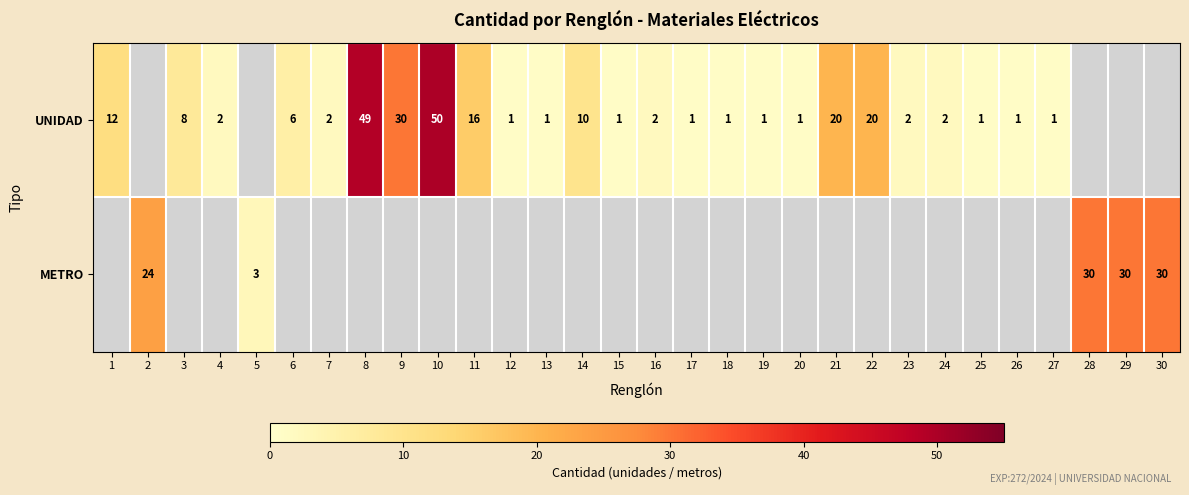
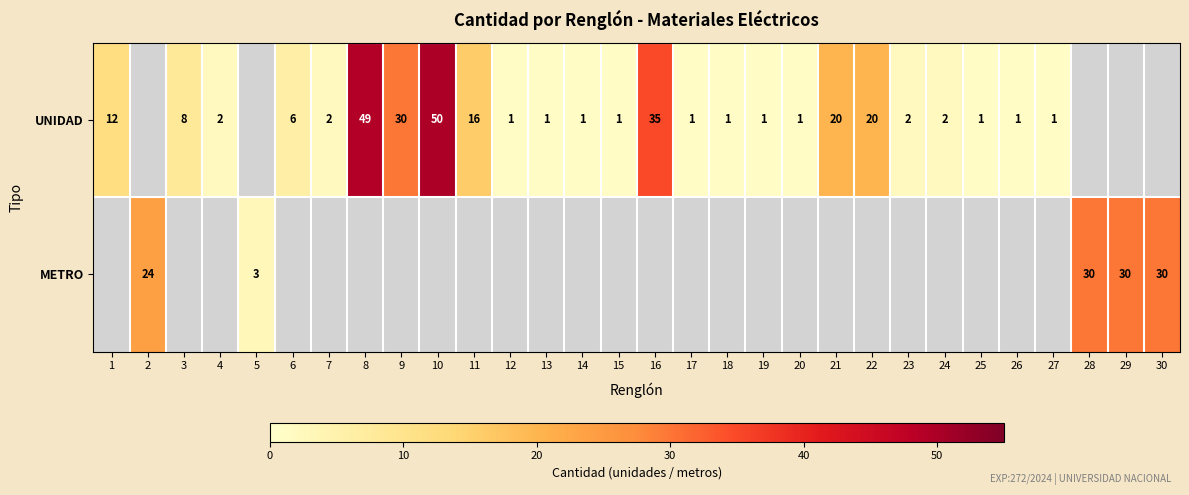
  {
    "UNIDAD": {
      "1": 12,
      "3": 8,
      "4": 2,
      "6": 6,
      "7": 2,
      "8": 49,
      "9": 30,
      "10": 50,
      "11": 16,
      "12": 1,
      "13": 1,
-     "14": 10,
+     "14": 1,
      "15": 1,
-     "16": 2,
+     "16": 35,
      "17": 1,
      "18": 1,
      "19": 1,
      "20": 1,
      "21": 20,
      "22": 20,
      "23": 2,
      "24": 2,
      "25": 1,
      "26": 1,
      "27": 1
    },
    "METRO": {
      "2": 24,
      "5": 3,
      "28": 30,
      "29": 30,
      "30": 30
    }
  }
